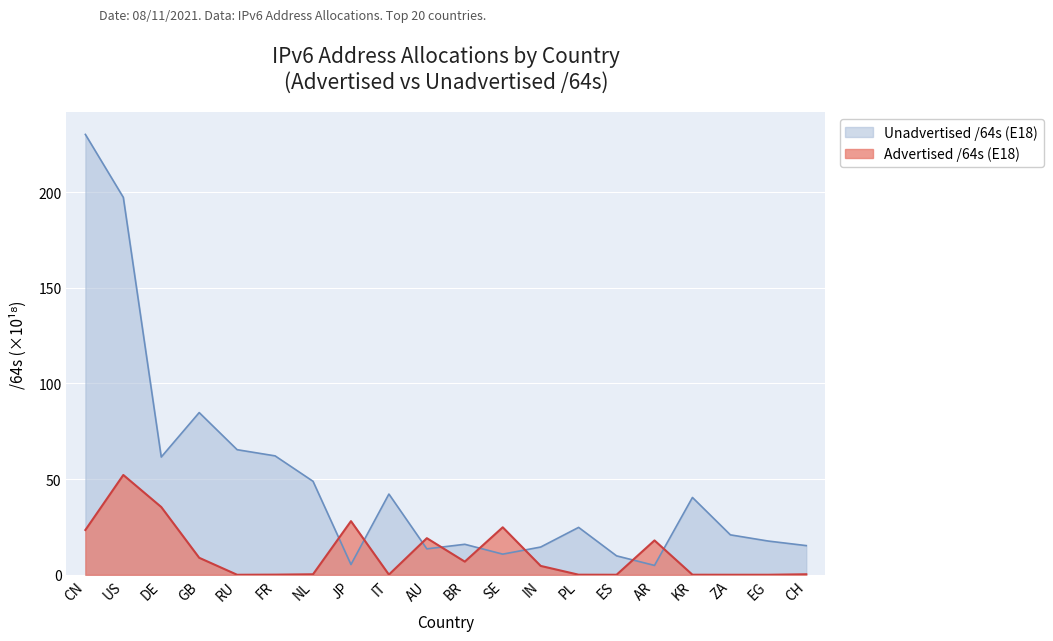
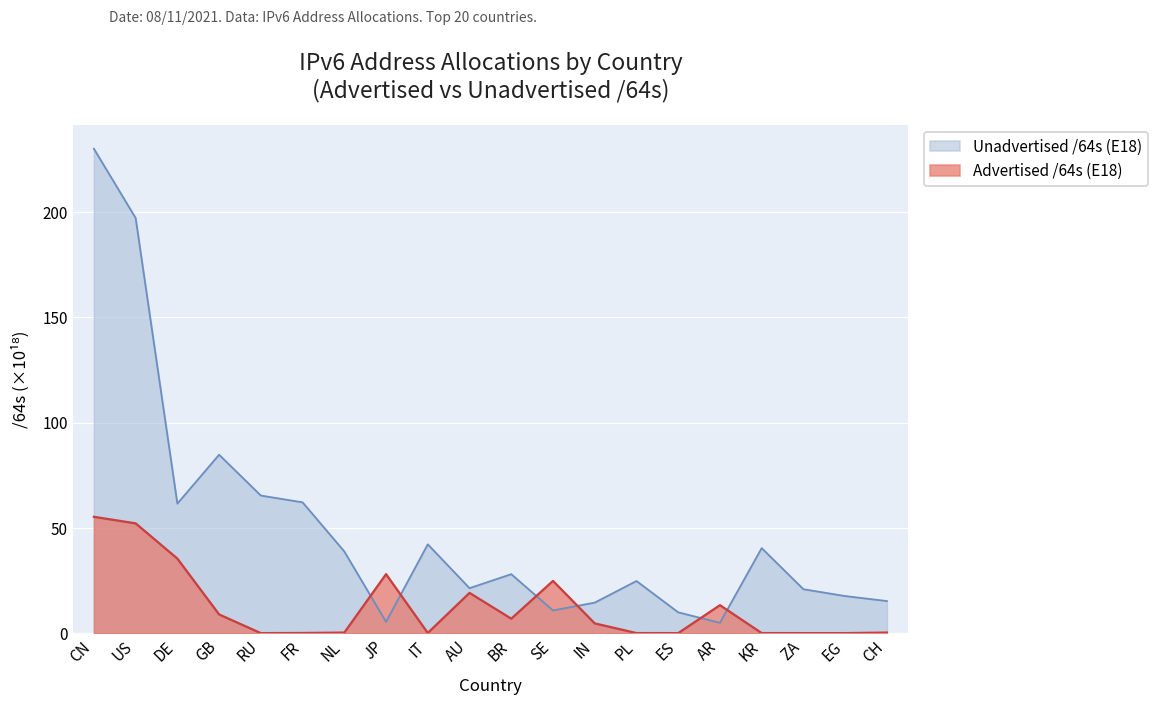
  {
    "Unadvertised /64s (E18)": {
      "CN": 230,
      "US": 197,
      "DE": 62,
      "GB": 85,
      "RU": 65,
      "FR": 62,
-     "NL": 49,
+     "NL": 39,
      "JP": 5,
      "IT": 42,
-     "AU": 14,
-     "BR": 16,
+     "AU": 21,
+     "BR": 28,
      "SE": 11,
      "IN": 15,
      "PL": 25,
      "ES": 10,
      "AR": 5,
      "KR": 40,
      "ZA": 21,
      "EG": 18,
      "CH": 15
    },
    "Advertised /64s (E18)": {
-     "CN": 23,
+     "CN": 55,
      "US": 52,
      "DE": 35,
      "GB": 9,
      "RU": 0,
      "FR": 0,
      "NL": 0,
      "JP": 28,
      "IT": 0,
      "AU": 19,
      "BR": 7,
      "SE": 25,
      "IN": 5,
      "PL": 0,
      "ES": 0,
-     "AR": 18,
+     "AR": 13,
      "KR": 0,
      "ZA": 0,
      "EG": 0,
      "CH": 0
    }
  }
